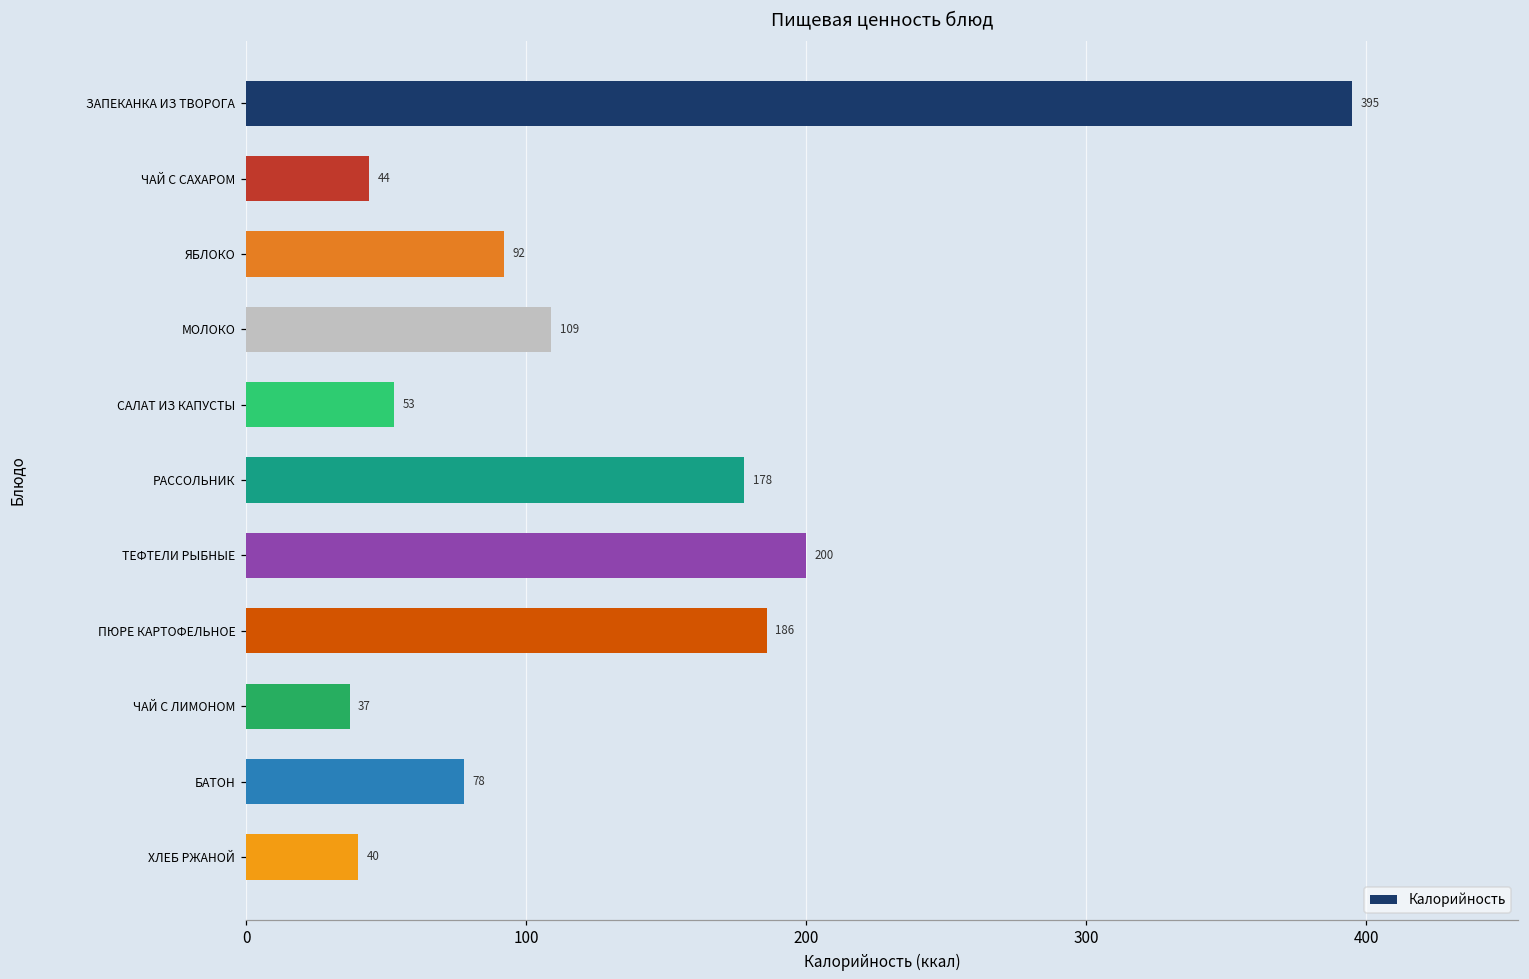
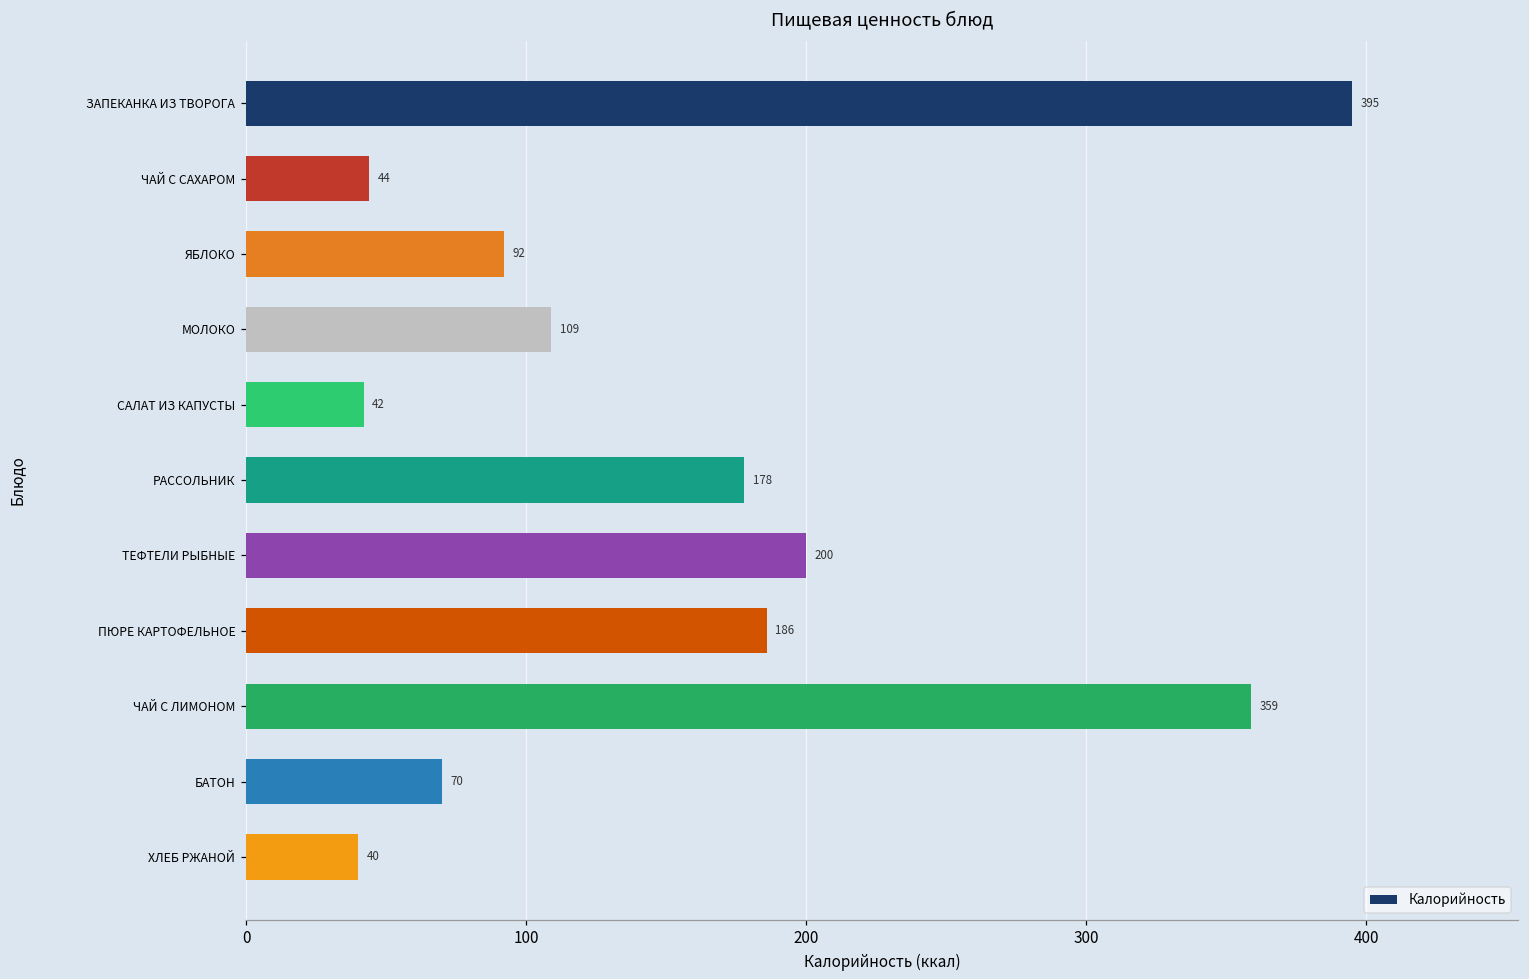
  {
    "ЗАПЕКАНКА ИЗ ТВОРОГА": 395,
    "ЧАЙ С САХАРОМ": 44,
    "ЯБЛОКО": 92,
    "МОЛОКО": 109,
-   "САЛАТ ИЗ КАПУСТЫ": 53,
+   "САЛАТ ИЗ КАПУСТЫ": 42,
    "РАССОЛЬНИК": 178,
    "ТЕФТЕЛИ РЫБНЫЕ": 200,
    "ПЮРЕ КАРТОФЕЛЬНОЕ": 186,
-   "ЧАЙ С ЛИМОНОМ": 37,
-   "БАТОН": 78,
+   "ЧАЙ С ЛИМОНОМ": 359,
+   "БАТОН": 70,
    "ХЛЕБ РЖАНОЙ": 40
  }
